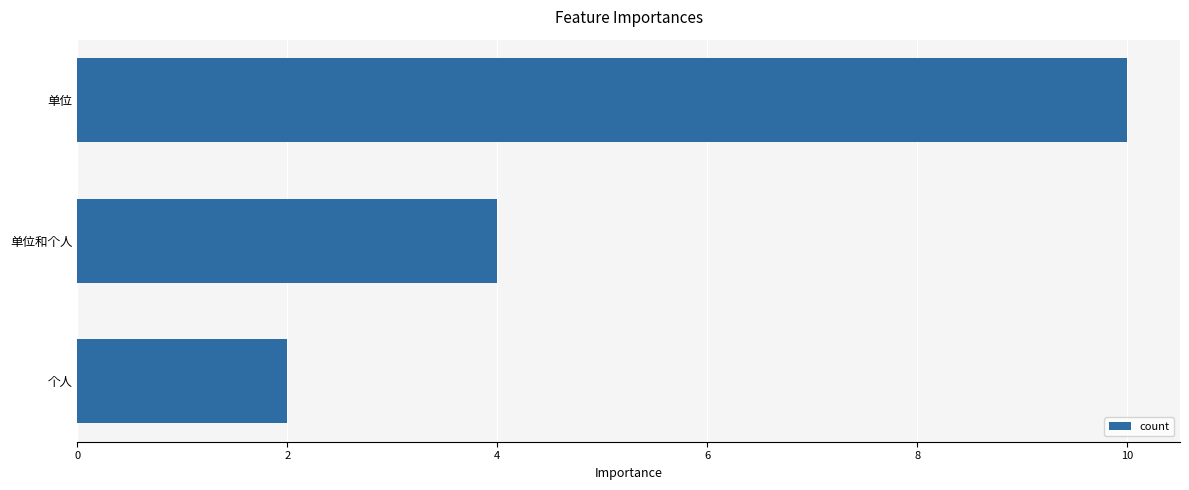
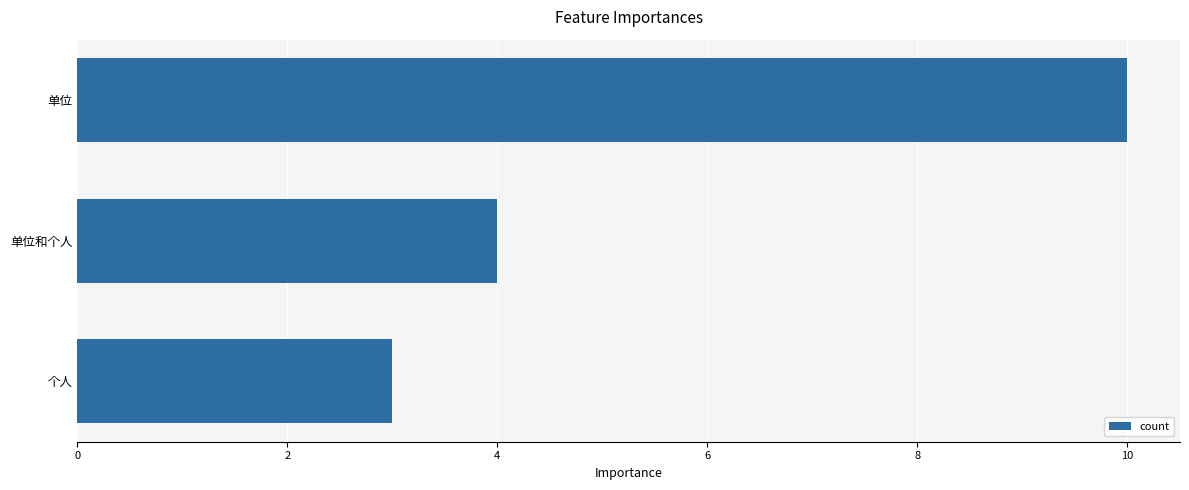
  {
    "单位": 10,
    "单位和个人": 4,
-   "个人": 2
+   "个人": 3
  }
